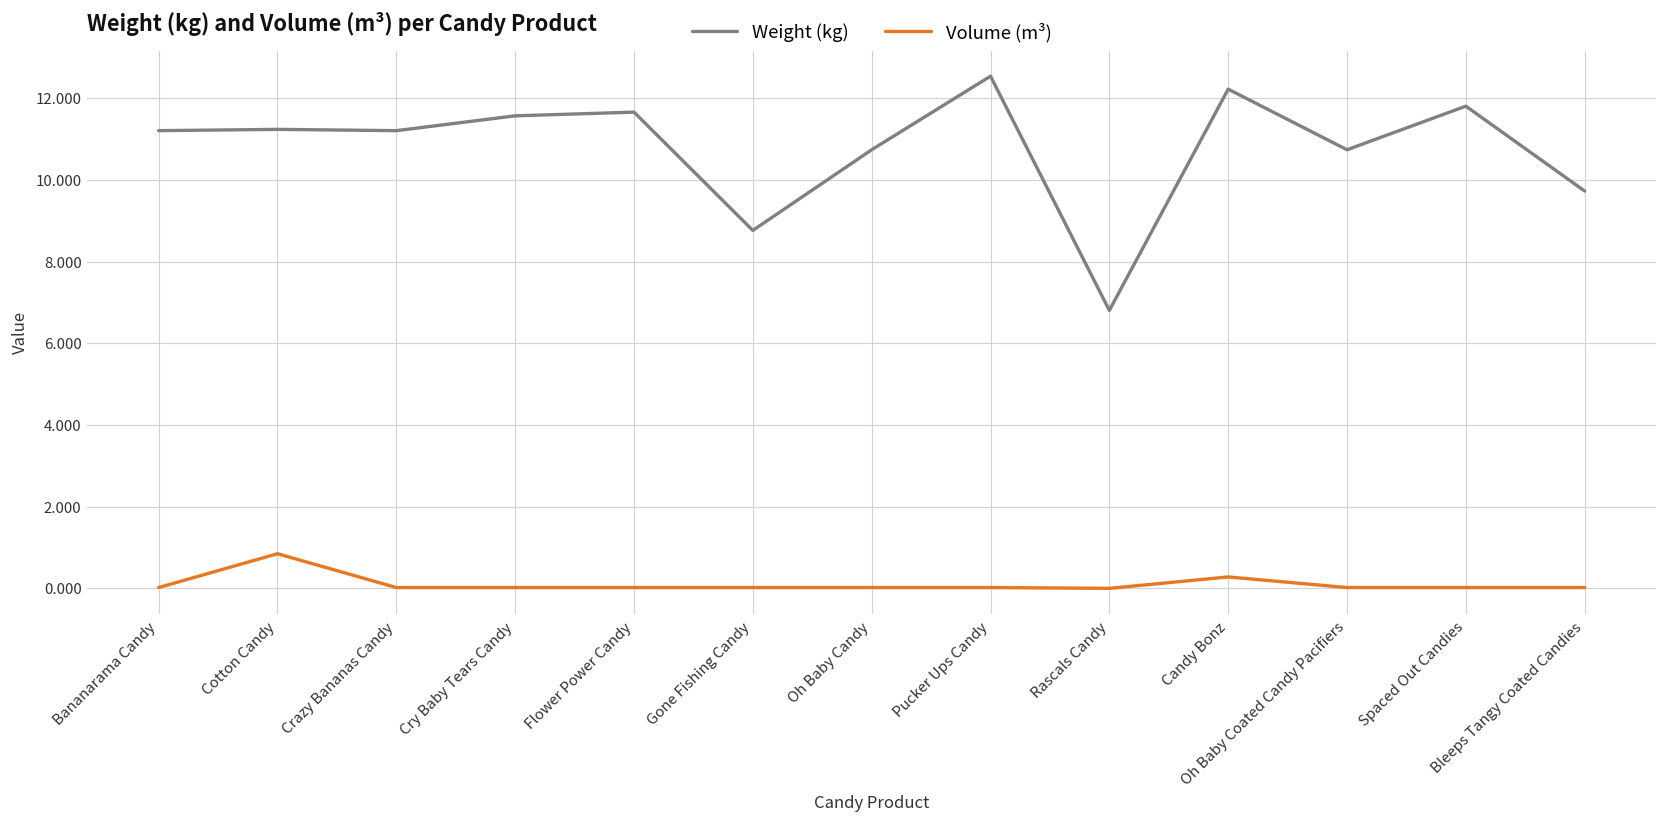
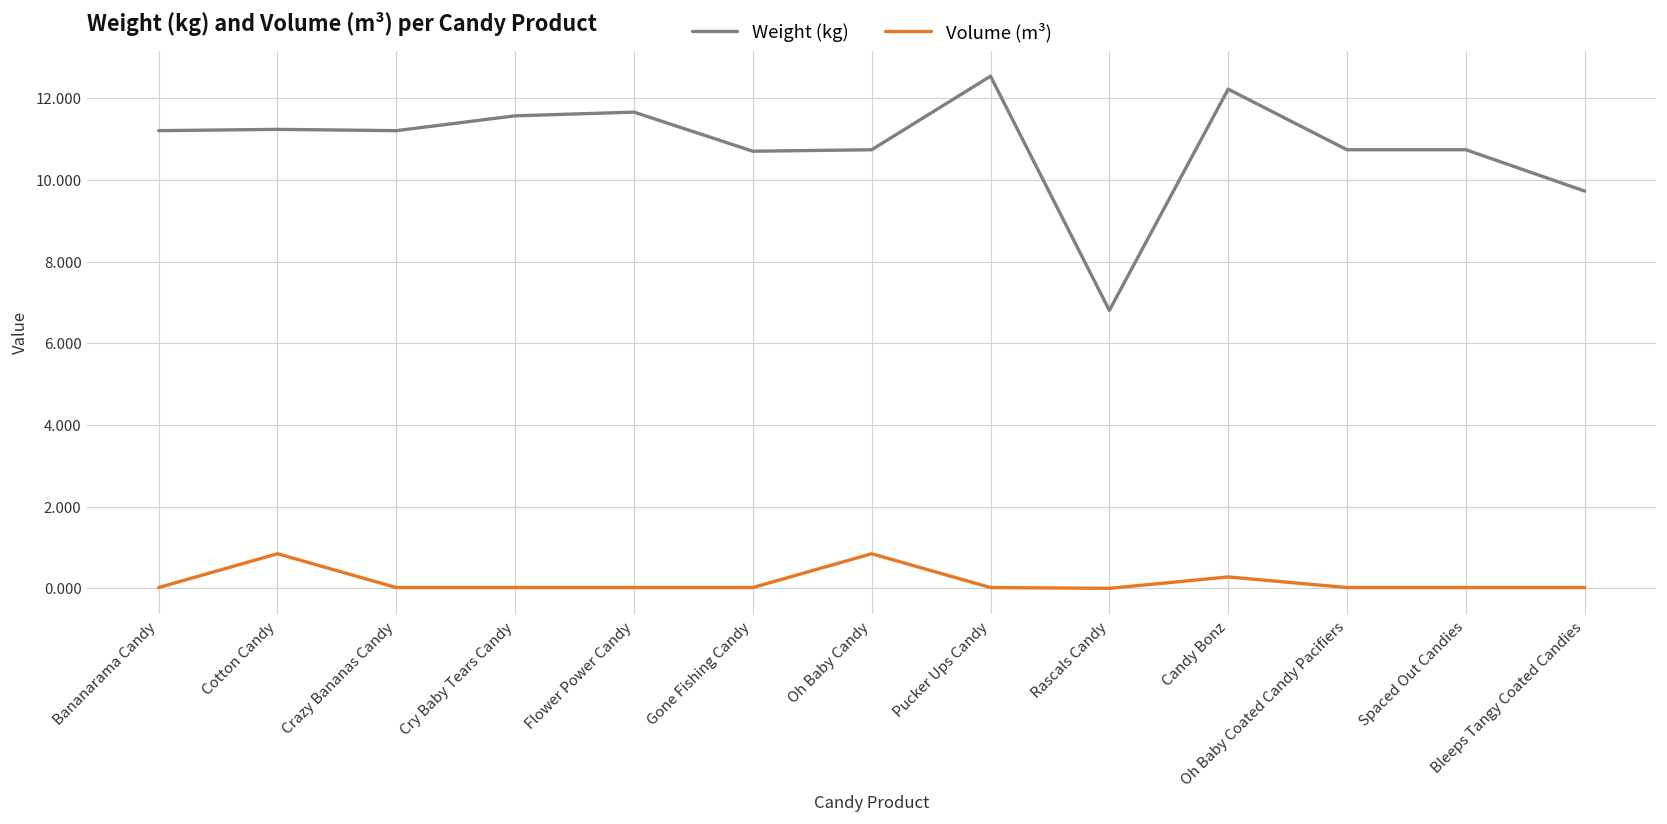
  {
    "Weight (kg)": {
      "Bananarama Candy": 11.2,
      "Cotton Candy": 11.2,
      "Crazy Bananas Candy": 11.2,
      "Cry Baby Tears Candy": 11.6,
      "Flower Power Candy": 11.7,
-     "Gone Fishing Candy": 8.8,
+     "Gone Fishing Candy": 10.7,
      "Oh Baby Candy": 10.7,
      "Pucker Ups Candy": 12.5,
      "Rascals Candy": 6.8,
      "Candy Bonz": 12.2,
      "Oh Baby Coated Candy Pacifiers": 10.7,
-     "Spaced Out Candies": 11.8,
+     "Spaced Out Candies": 10.7,
      "Bleeps Tangy Coated Candies": 9.7
    },
    "Volume (m³)": {
      "Bananarama Candy": 0.0,
      "Cotton Candy": 0.8,
      "Crazy Bananas Candy": 0.0,
      "Cry Baby Tears Candy": 0.0,
      "Flower Power Candy": 0.0,
      "Gone Fishing Candy": 0.0,
-     "Oh Baby Candy": 0.0,
+     "Oh Baby Candy": 0.8,
      "Pucker Ups Candy": 0.0,
      "Rascals Candy": 0.0,
      "Candy Bonz": 0.3,
      "Oh Baby Coated Candy Pacifiers": 0.0,
      "Spaced Out Candies": 0.0,
      "Bleeps Tangy Coated Candies": 0.0
    }
  }
